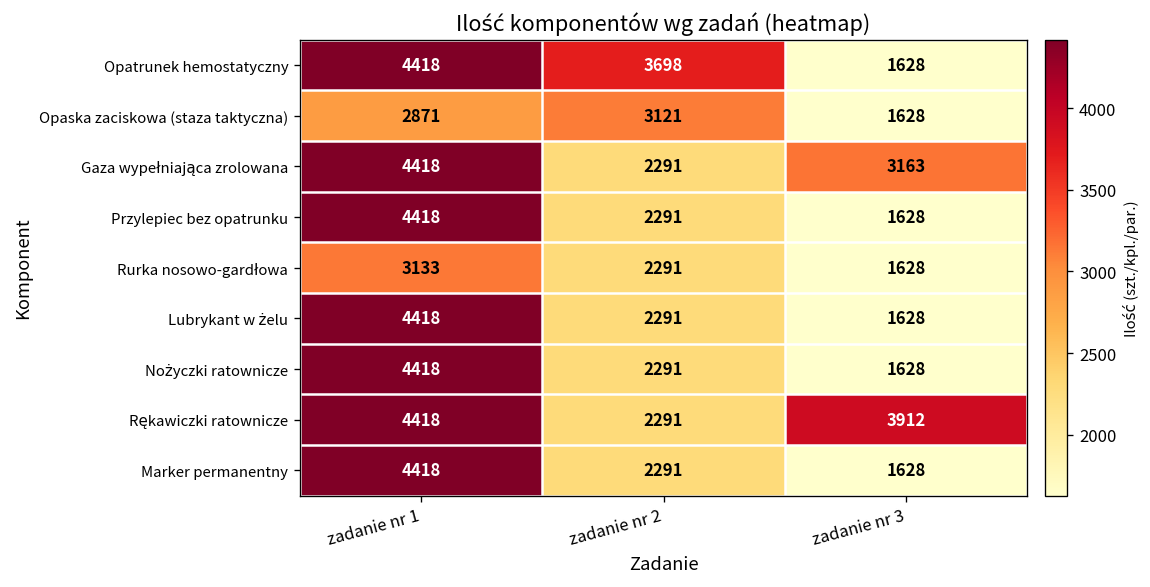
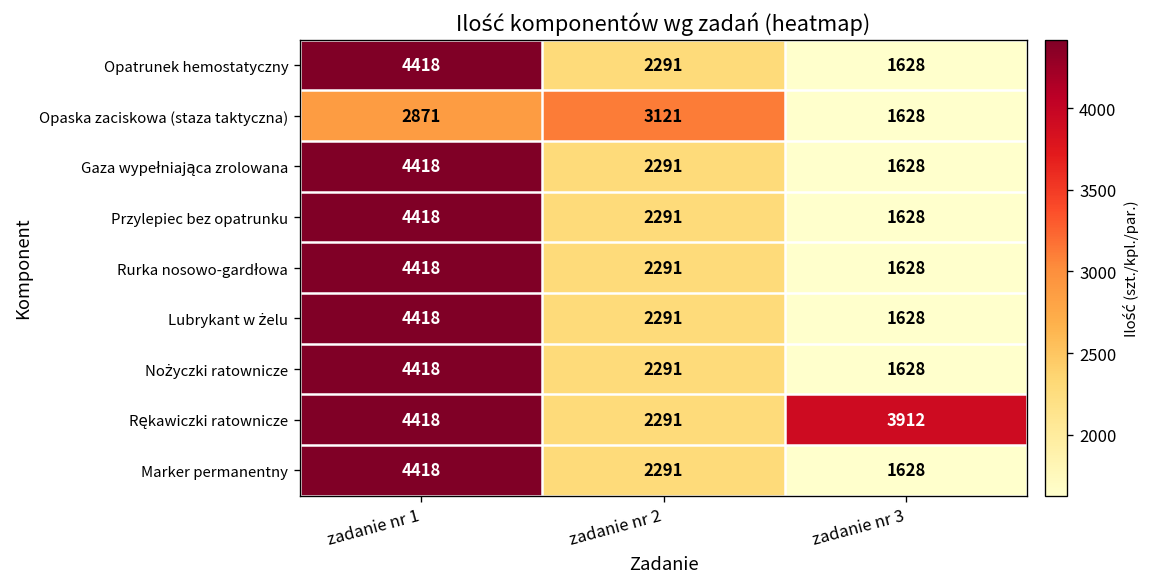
  {
    "Opatrunek hemostatyczny": {
      "zadanie nr 1": 4418,
-     "zadanie nr 2": 3698,
+     "zadanie nr 2": 2291,
      "zadanie nr 3": 1628
    },
    "Opaska zaciskowa (staza taktyczna)": {
      "zadanie nr 1": 2871,
      "zadanie nr 2": 3121,
      "zadanie nr 3": 1628
    },
    "Gaza wypełniająca zrolowana": {
      "zadanie nr 1": 4418,
      "zadanie nr 2": 2291,
-     "zadanie nr 3": 3163
+     "zadanie nr 3": 1628
    },
    "Przylepiec bez opatrunku": {
      "zadanie nr 1": 4418,
      "zadanie nr 2": 2291,
      "zadanie nr 3": 1628
    },
    "Rurka nosowo-gardłowa": {
-     "zadanie nr 1": 3133,
+     "zadanie nr 1": 4418,
      "zadanie nr 2": 2291,
      "zadanie nr 3": 1628
    },
    "Lubrykant w żelu": {
      "zadanie nr 1": 4418,
      "zadanie nr 2": 2291,
      "zadanie nr 3": 1628
    },
    "Nożyczki ratownicze": {
      "zadanie nr 1": 4418,
      "zadanie nr 2": 2291,
      "zadanie nr 3": 1628
    },
    "Rękawiczki ratownicze": {
      "zadanie nr 1": 4418,
      "zadanie nr 2": 2291,
      "zadanie nr 3": 3912
    },
    "Marker permanentny": {
      "zadanie nr 1": 4418,
      "zadanie nr 2": 2291,
      "zadanie nr 3": 1628
    }
  }
